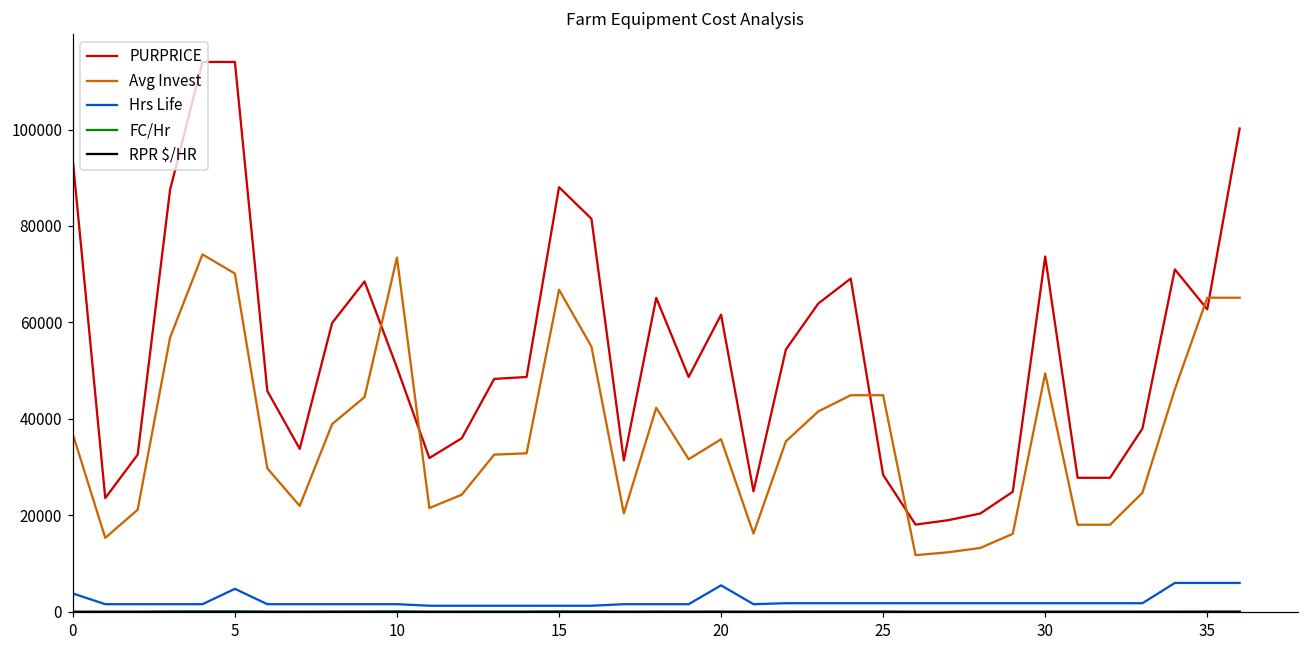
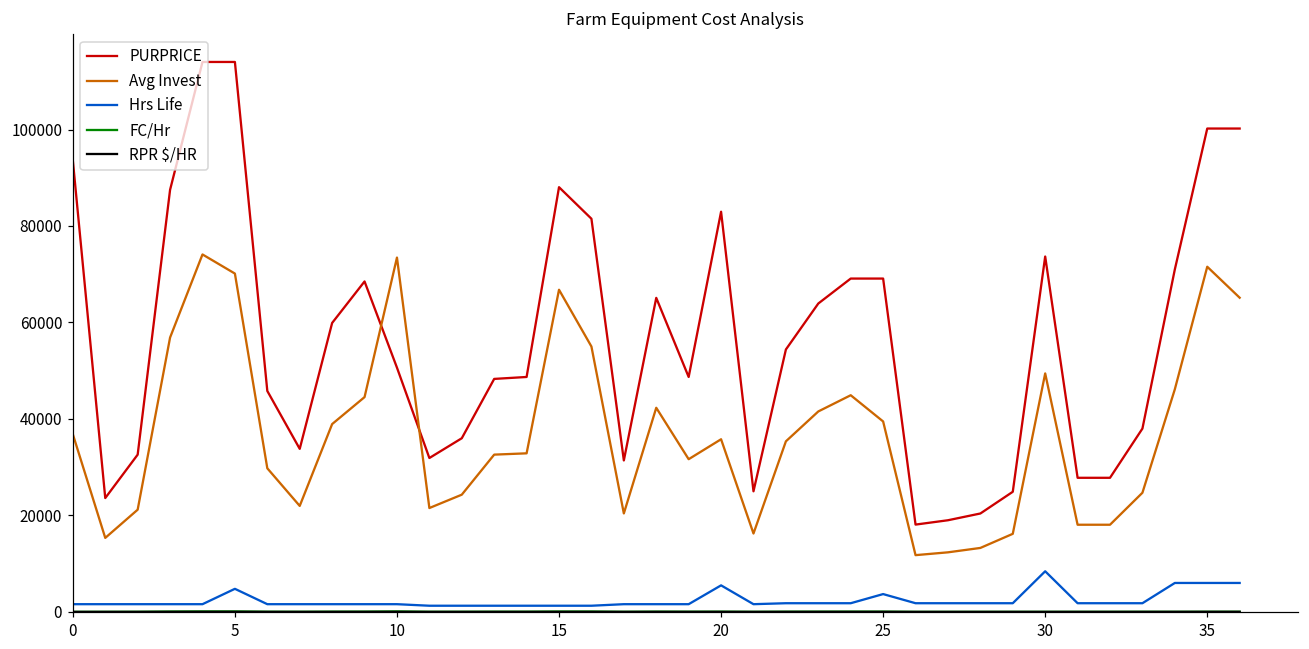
  {
    "PURPRICE": {
      "0": 94000,
      "5": 114000,
      "10": 51000,
      "15": 88000,
-     "20": 62000,
-     "25": 28000,
+     "20": 83000,
+     "25": 69000,
      "30": 74000,
-     "35": 63000
+     "35": 100000
    },
    "Avg Invest": {
      "0": 37000,
      "5": 70000,
      "10": 73000,
      "15": 67000,
      "20": 36000,
-     "25": 45000,
+     "25": 39000,
      "30": 49000,
-     "35": 65000
+     "35": 72000
    },
    "Hrs Life": {
-     "0": 4000,
+     "0": 2000,
      "5": 5000,
      "10": 2000,
      "15": 1000,
      "20": 6000,
-     "25": 2000,
-     "30": 2000,
+     "25": 4000,
+     "30": 8000,
      "35": 6000
    },
    "RPR $/HR": {
      "0": 0,
      "5": 0,
      "10": 0,
      "15": 0,
      "20": 0,
      "25": 0,
      "30": 0,
      "35": 0
    }
  }
